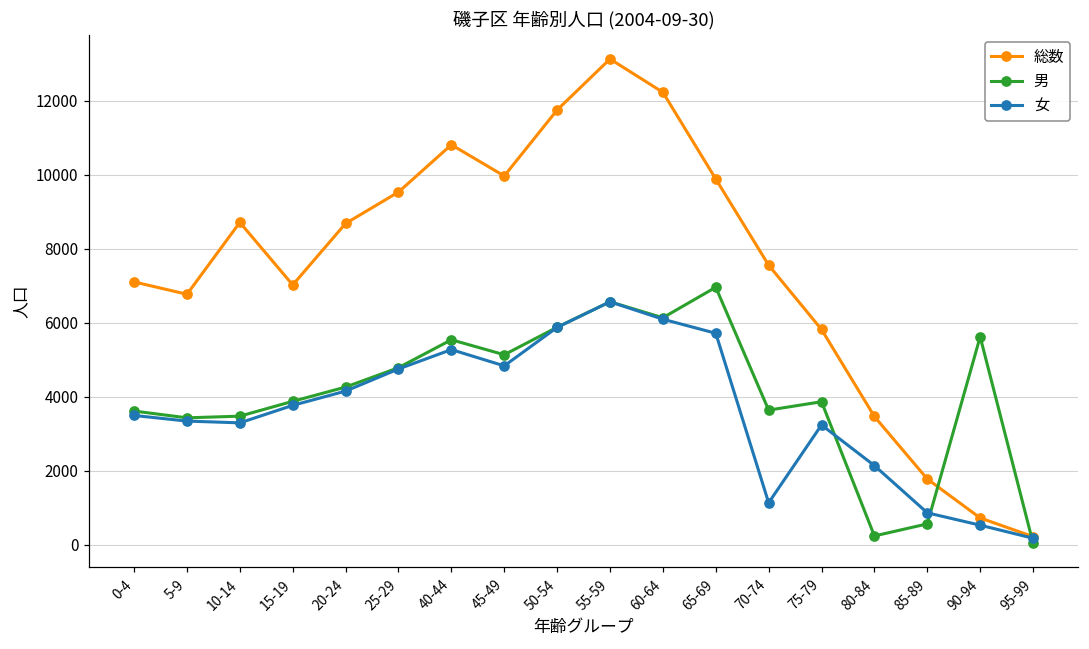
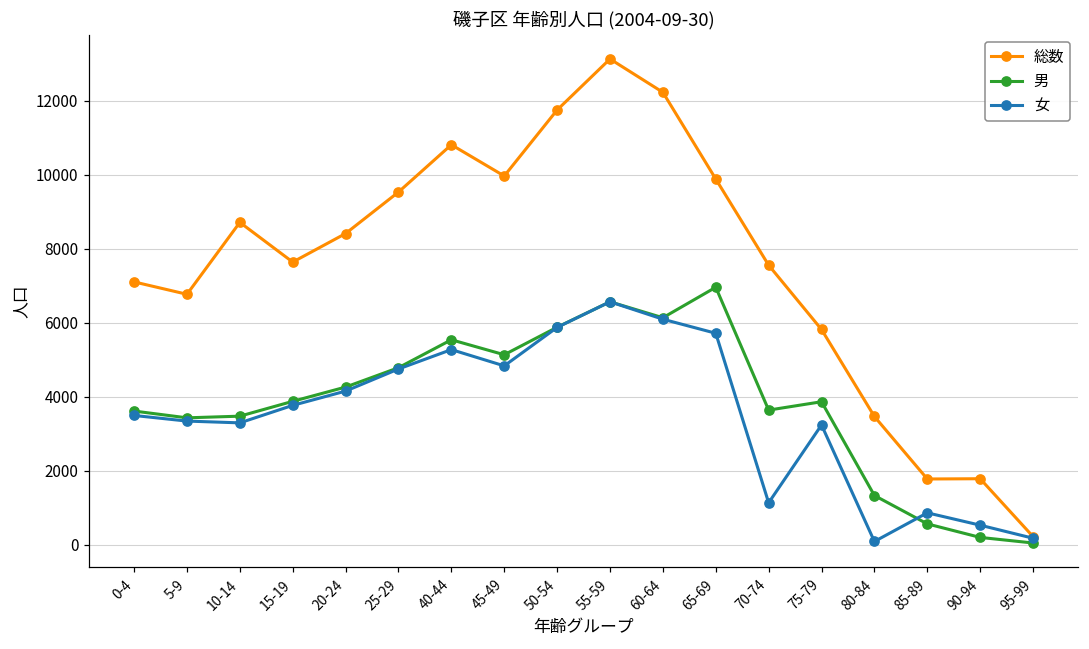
  {
    "総数": {
      "0-4": 7100,
      "5-9": 6800,
      "10-14": 8700,
-     "15-19": 7000,
-     "20-24": 8700,
+     "15-19": 7600,
+     "20-24": 8400,
      "25-29": 9500,
      "40-44": 10800,
      "45-49": 10000,
      "50-54": 11800,
      "55-59": 13100,
      "60-64": 12200,
      "65-69": 9900,
      "70-74": 7600,
      "75-79": 5800,
      "80-84": 3500,
      "85-89": 1800,
-     "90-94": 700
+     "90-94": 1800
    },
    "男": {
      "0-4": 3600,
      "5-9": 3400,
      "10-14": 3500,
      "15-19": 3900,
      "20-24": 4300,
      "40-44": 5500,
      "45-49": 5100,
      "65-69": 7000,
      "70-74": 3600,
      "75-79": 3900,
-     "80-84": 200,
+     "80-84": 1300,
      "85-89": 600,
-     "90-94": 5600,
+     "90-94": 200,
      "95-99": 0
    },
    "女": {
      "0-4": 3500,
      "5-9": 3300,
      "10-14": 3300,
      "15-19": 3800,
      "20-24": 4200,
      "40-44": 5300,
      "45-49": 4800,
      "65-69": 5700,
      "70-74": 1100,
      "75-79": 3200,
-     "80-84": 2100,
+     "80-84": 100,
      "85-89": 900,
      "90-94": 500
    }
  }
